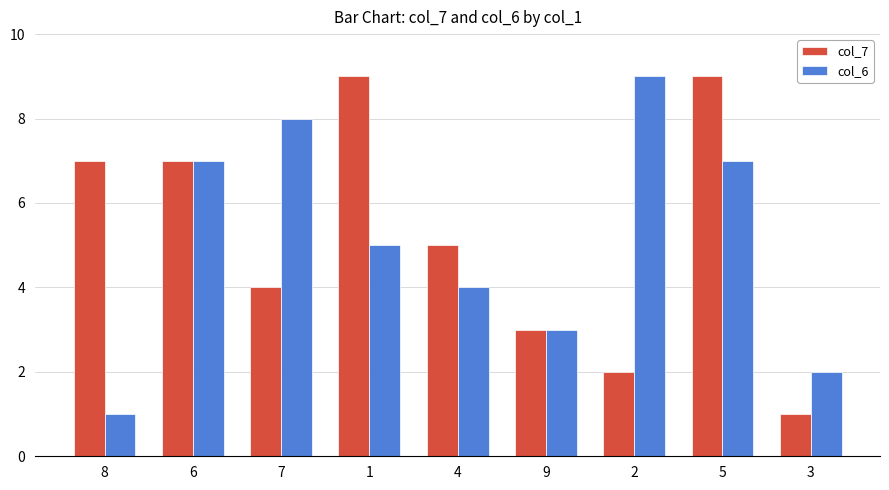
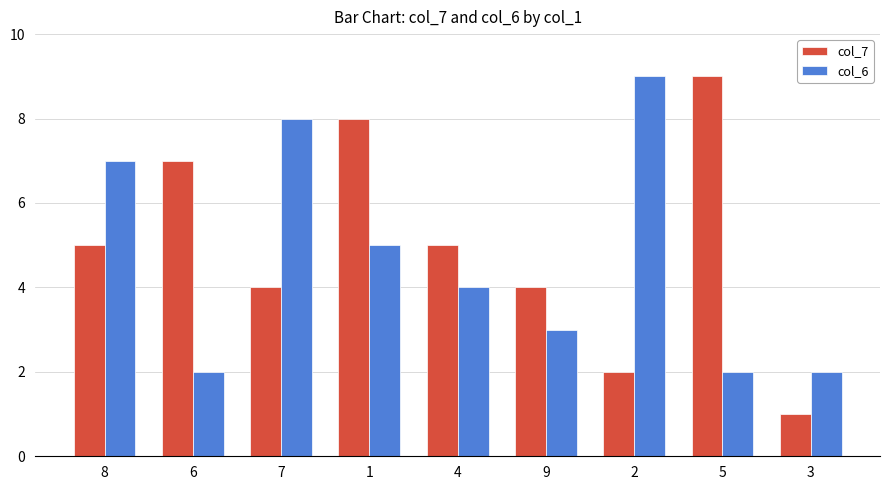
  {
    "col_7": {
-     "8": 7,
+     "8": 5,
      "6": 7,
      "7": 4,
-     "1": 9,
+     "1": 8,
      "4": 5,
-     "9": 3,
+     "9": 4,
      "2": 2,
      "5": 9,
      "3": 1
    },
    "col_6": {
-     "8": 1,
-     "6": 7,
+     "8": 7,
+     "6": 2,
      "7": 8,
      "1": 5,
      "4": 4,
      "9": 3,
      "2": 9,
-     "5": 7,
+     "5": 2,
      "3": 2
    }
  }
